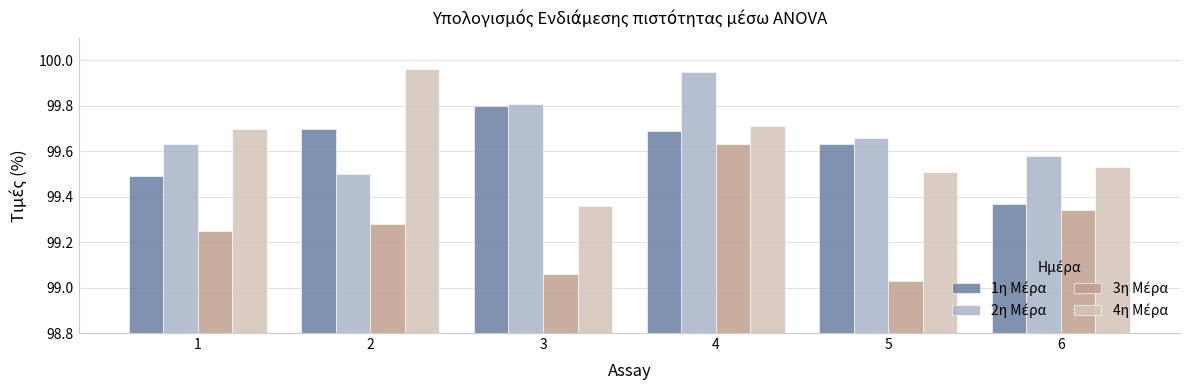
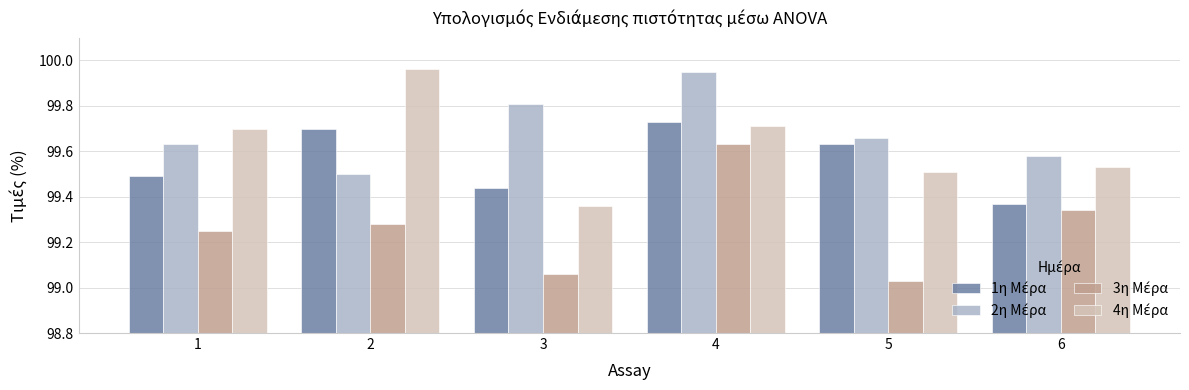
  {
    "1η Μέρα": {
      "1": 99.49,
      "2": 99.70,
-     "3": 99.80,
-     "4": 99.69,
+     "3": 99.44,
+     "4": 99.73,
      "5": 99.63,
      "6": 99.37
    }
  }
